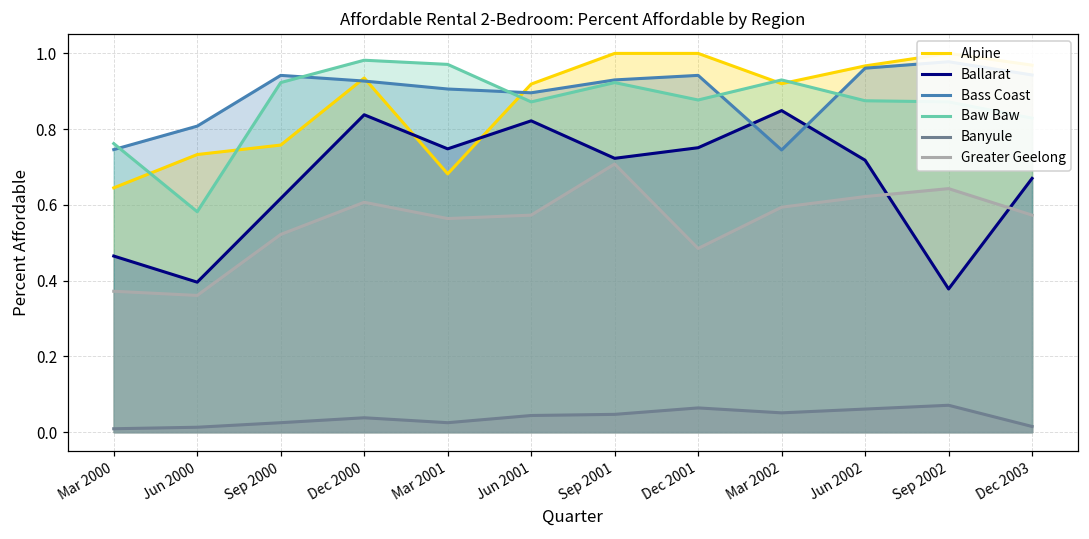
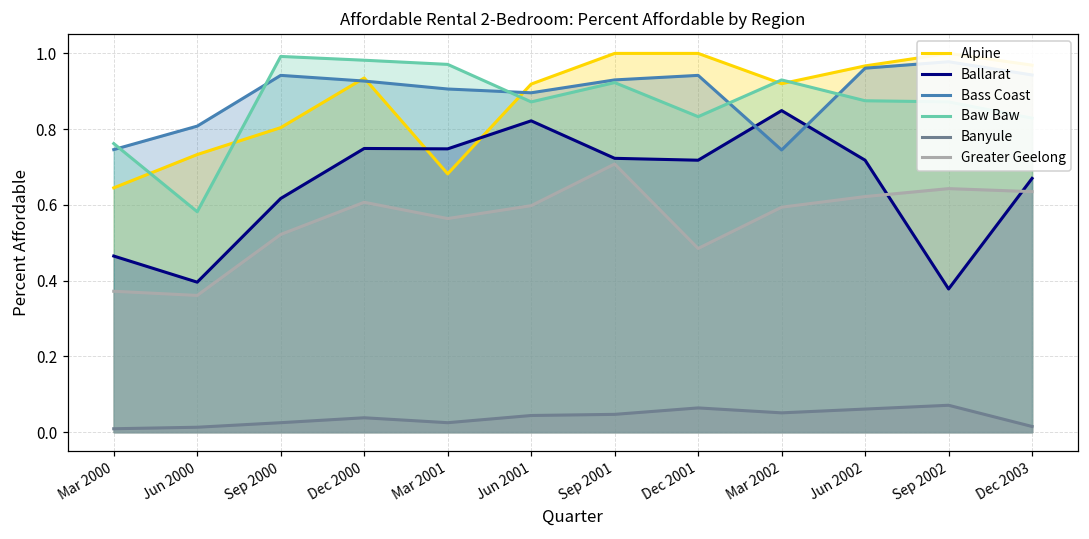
  {
    "Alpine": {
      "Mar 2000": 0.65,
      "Jun 2000": 0.73,
-     "Sep 2000": 0.76,
+     "Sep 2000": 0.80,
      "Dec 2000": 0.94,
      "Mar 2001": 0.68,
      "Jun 2001": 0.92,
      "Sep 2001": 1.00,
      "Dec 2001": 1.00,
      "Mar 2002": 0.92
    },
    "Ballarat": {
      "Mar 2000": 0.47,
      "Jun 2000": 0.40,
      "Sep 2000": 0.62,
-     "Dec 2000": 0.84,
+     "Dec 2000": 0.75,
      "Mar 2001": 0.75,
      "Jun 2001": 0.82,
      "Sep 2001": 0.72,
-     "Dec 2001": 0.75,
+     "Dec 2001": 0.72,
      "Mar 2002": 0.85,
      "Jun 2002": 0.72,
      "Sep 2002": 0.38,
      "Dec 2003": 0.67
    },
    "Baw Baw": {
      "Mar 2000": 0.76,
      "Jun 2000": 0.58,
-     "Sep 2000": 0.92,
+     "Sep 2000": 0.99,
      "Dec 2000": 0.98,
      "Mar 2001": 0.97,
      "Jun 2001": 0.87,
-     "Dec 2001": 0.88,
+     "Dec 2001": 0.83,
      "Mar 2002": 0.93,
      "Jun 2002": 0.88
    },
    "Greater Geelong": {
      "Mar 2000": 0.37,
      "Jun 2000": 0.36,
      "Sep 2000": 0.52,
      "Dec 2000": 0.61,
      "Mar 2001": 0.56,
-     "Jun 2001": 0.57,
+     "Jun 2001": 0.60,
      "Sep 2001": 0.71,
      "Dec 2001": 0.49,
      "Mar 2002": 0.59,
      "Jun 2002": 0.62,
      "Sep 2002": 0.64,
-     "Dec 2003": 0.57
+     "Dec 2003": 0.64
    }
  }
